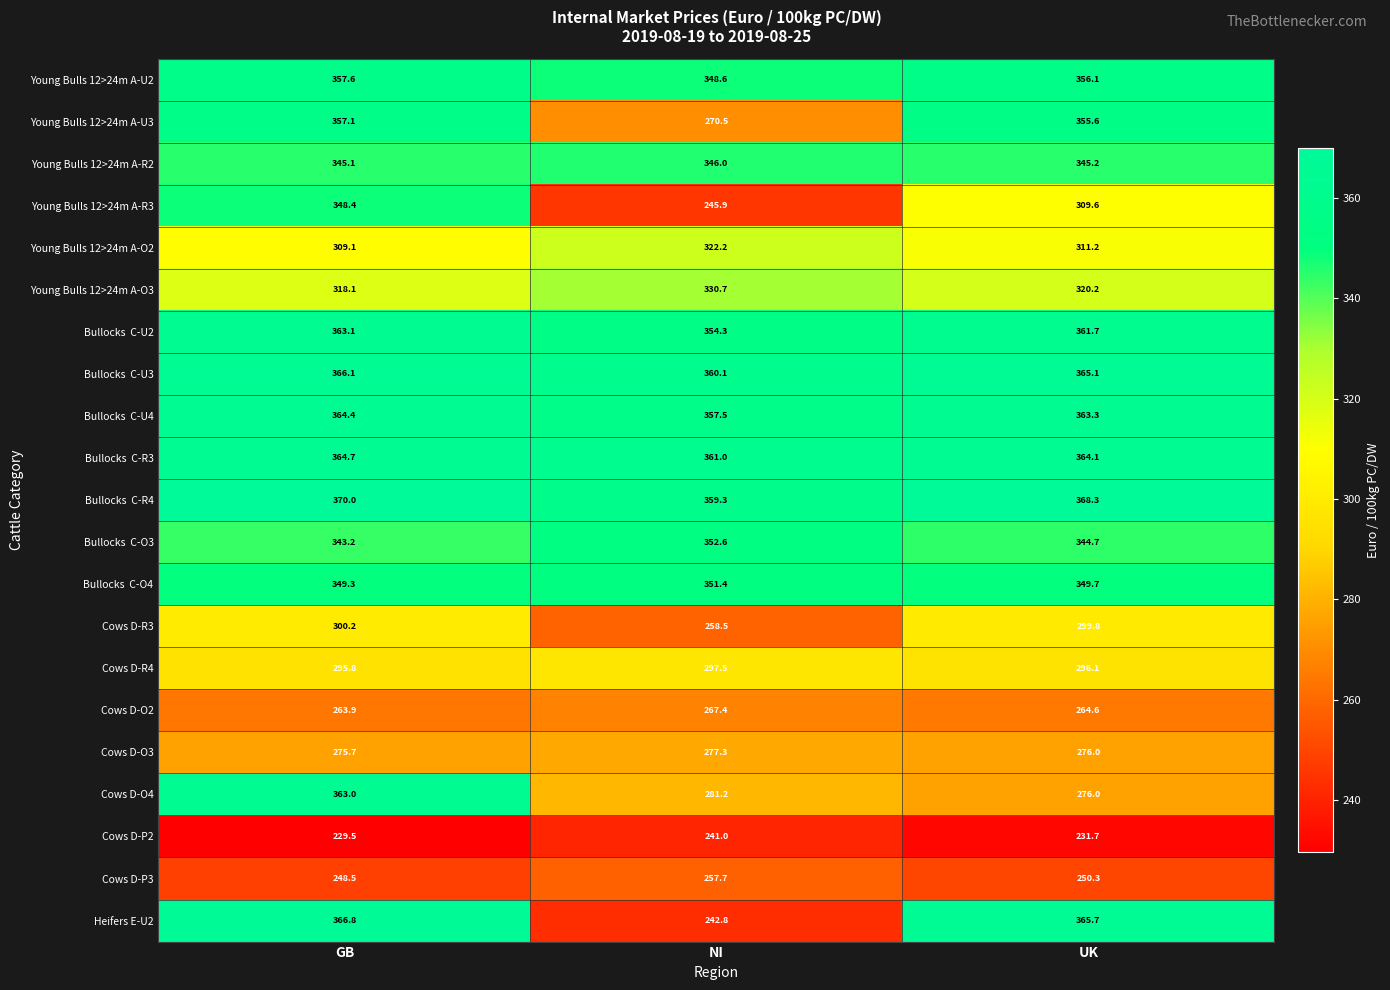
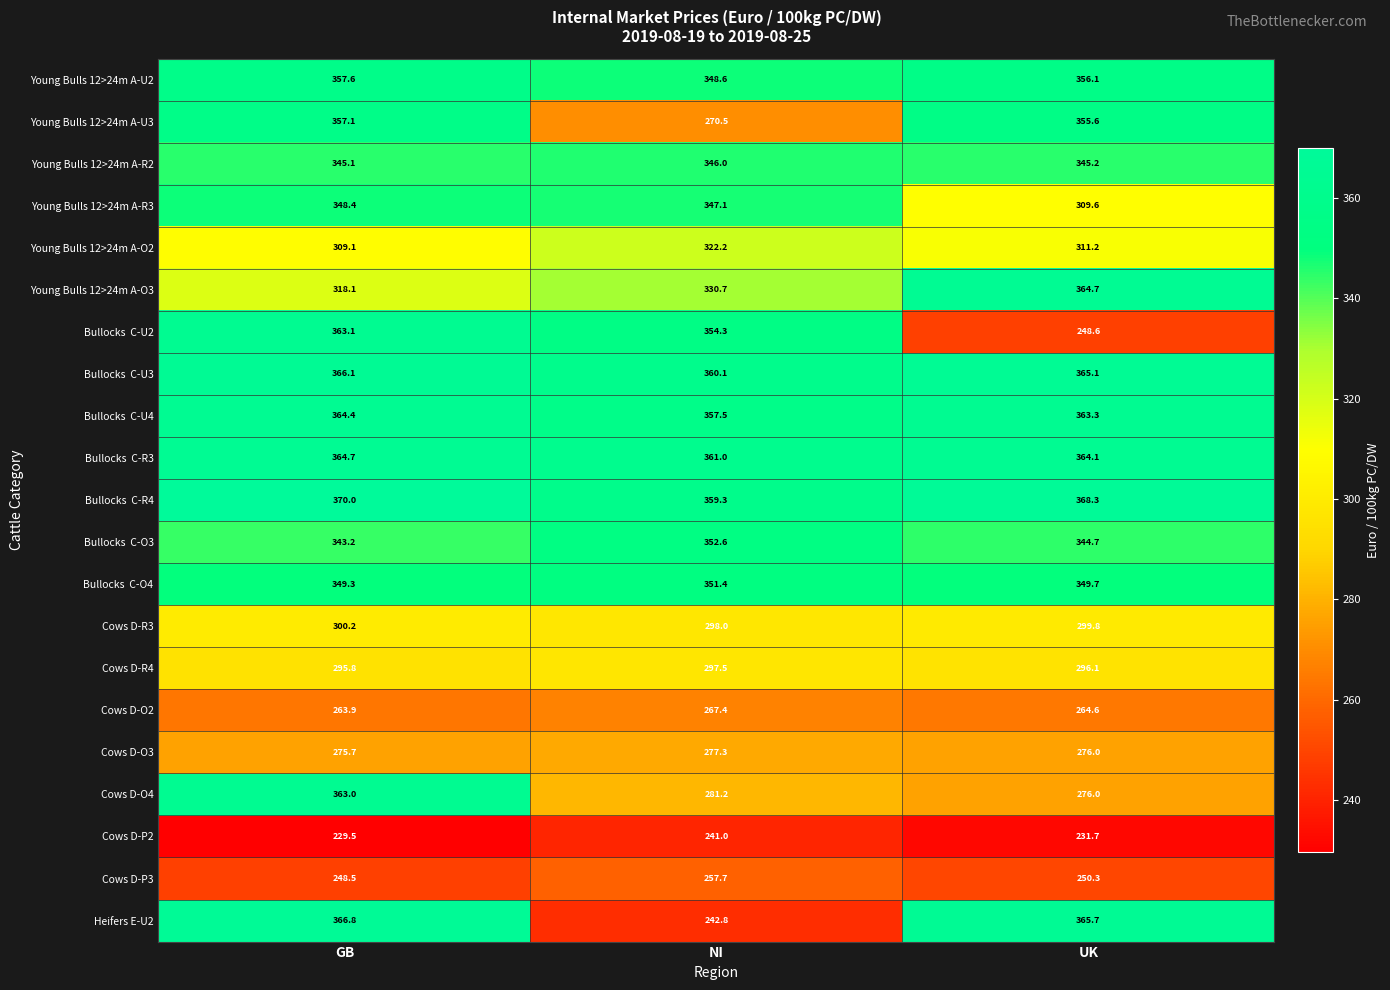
  {
    "Young Bulls 12>24m A-U2": {
      "GB": 357.6,
      "NI": 348.6,
      "UK": 356.1
    },
    "Young Bulls 12>24m A-U3": {
      "GB": 357.1,
      "NI": 270.5,
      "UK": 355.6
    },
    "Young Bulls 12>24m A-R2": {
      "GB": 345.1,
      "NI": 346.0,
      "UK": 345.2
    },
    "Young Bulls 12>24m A-R3": {
      "GB": 348.4,
-     "NI": 245.9,
+     "NI": 347.1,
      "UK": 309.6
    },
    "Young Bulls 12>24m A-O2": {
      "GB": 309.1,
      "NI": 322.2,
      "UK": 311.2
    },
    "Young Bulls 12>24m A-O3": {
      "GB": 318.1,
      "NI": 330.7,
-     "UK": 320.2
+     "UK": 364.7
    },
    "Bullocks C-U2": {
      "GB": 363.1,
      "NI": 354.3,
-     "UK": 361.7
+     "UK": 248.6
    },
    "Bullocks C-U3": {
      "GB": 366.1,
      "NI": 360.1,
      "UK": 365.1
    },
    "Bullocks C-U4": {
      "GB": 364.4,
      "NI": 357.5,
      "UK": 363.3
    },
    "Bullocks C-R3": {
      "GB": 364.7,
      "NI": 361.0,
      "UK": 364.1
    },
    "Bullocks C-R4": {
      "GB": 370.0,
      "NI": 359.3,
      "UK": 368.3
    },
    "Bullocks C-O3": {
      "GB": 343.2,
      "NI": 352.6,
      "UK": 344.7
    },
    "Bullocks C-O4": {
      "GB": 349.3,
      "NI": 351.4,
      "UK": 349.7
    },
    "Cows D-R3": {
      "GB": 300.2,
-     "NI": 258.5,
+     "NI": 298.0,
      "UK": 299.8
    },
    "Cows D-R4": {
      "GB": 295.8,
      "NI": 297.5,
      "UK": 296.1
    },
    "Cows D-O2": {
      "GB": 263.9,
      "NI": 267.4,
      "UK": 264.6
    },
    "Cows D-O3": {
      "GB": 275.7,
      "NI": 277.3,
      "UK": 276.0
    },
    "Cows D-O4": {
      "GB": 363.0,
      "NI": 281.2,
      "UK": 276.0
    },
    "Cows D-P2": {
      "GB": 229.5,
      "NI": 241.0,
      "UK": 231.7
    },
    "Cows D-P3": {
      "GB": 248.5,
      "NI": 257.7,
      "UK": 250.3
    },
    "Heifers E-U2": {
      "GB": 366.8,
      "NI": 242.8,
      "UK": 365.7
    }
  }
